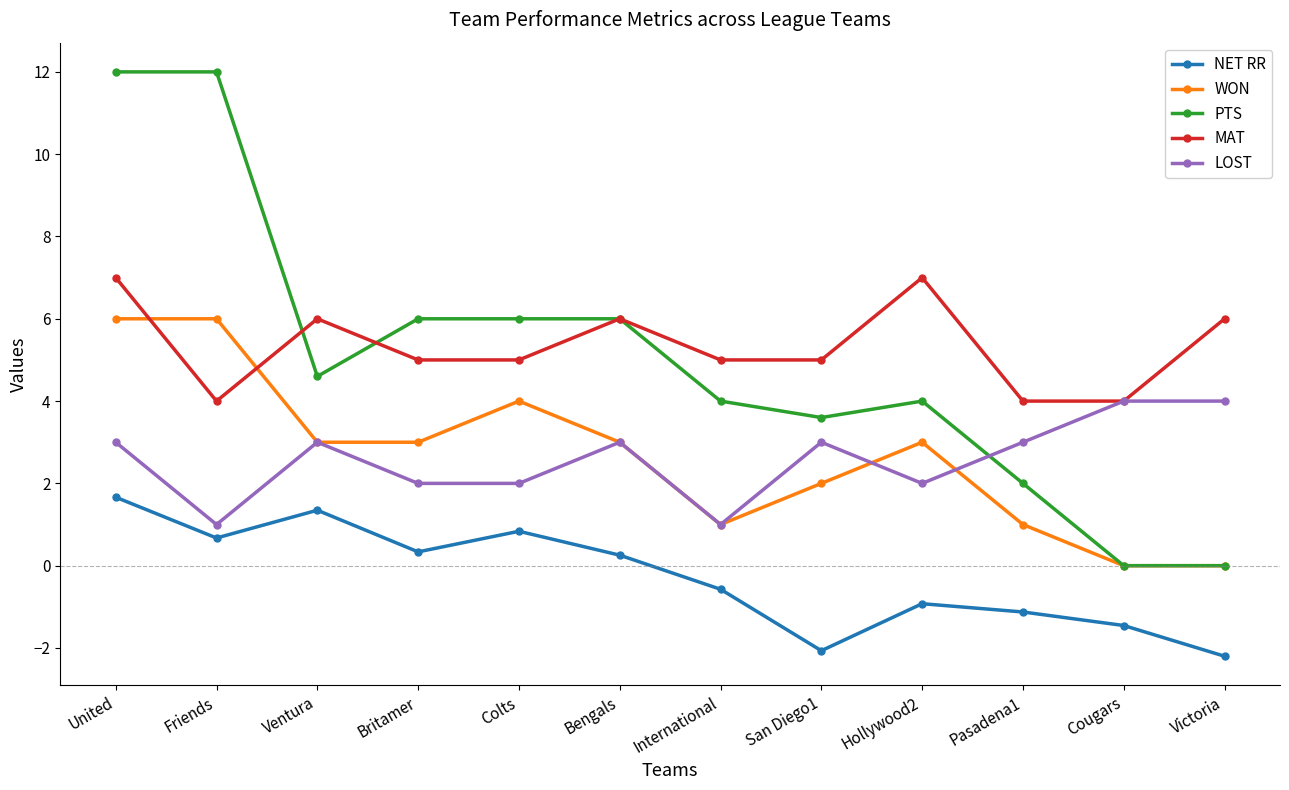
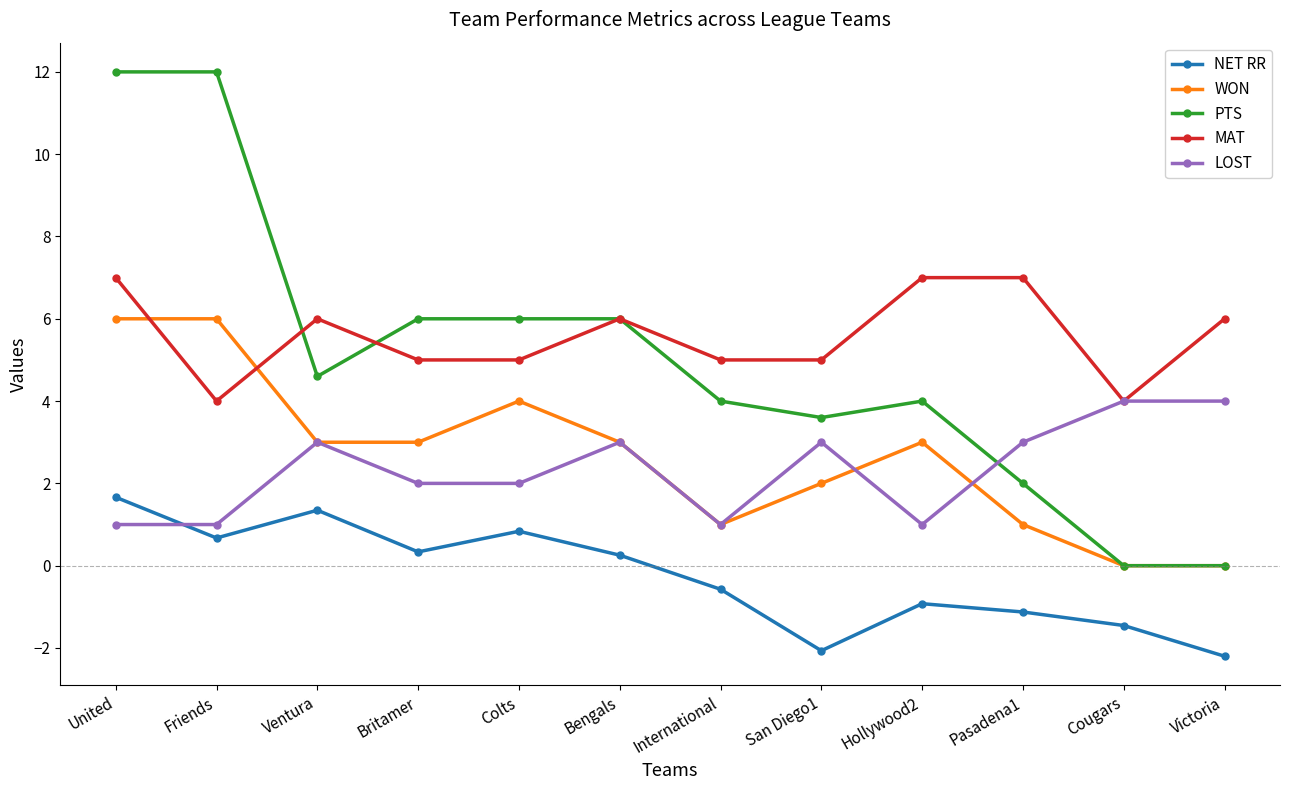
  {
    "NET RR": {
      "United": 1.7,
      "Friends": 0.7,
      "Ventura": 1.3,
      "Britamer": 0.3,
      "Colts": 0.8,
      "Bengals": 0.3,
      "International": -0.6,
      "San Diego1": -2.1,
      "Hollywood2": -0.9,
      "Pasadena1": -1.1,
      "Cougars": -1.5,
      "Victoria": -2.2
    },
    "WON": {
      "United": 6,
      "Friends": 6,
      "Britamer": 3,
      "Colts": 4,
      "San Diego1": 2,
      "Hollywood2": 3,
      "Pasadena1": 1
    },
    "PTS": {
      "United": 12,
      "Friends": 12,
      "Ventura": 4.6,
      "Britamer": 6,
      "Colts": 6,
      "International": 4,
      "San Diego1": 3.6,
      "Hollywood2": 4,
      "Pasadena1": 2
    },
    "MAT": {
      "United": 7,
      "Friends": 4,
      "Ventura": 6,
      "Britamer": 5,
      "Colts": 5,
      "International": 5,
      "San Diego1": 5,
      "Hollywood2": 7,
-     "Pasadena1": 4,
+     "Pasadena1": 7,
      "Victoria": 6
    },
    "LOST": {
-     "United": 3,
+     "United": 1,
      "Friends": 1,
      "Britamer": 2,
      "Colts": 2,
      "San Diego1": 3,
-     "Hollywood2": 2,
+     "Hollywood2": 1,
      "Pasadena1": 3,
      "Victoria": 4
    }
  }
